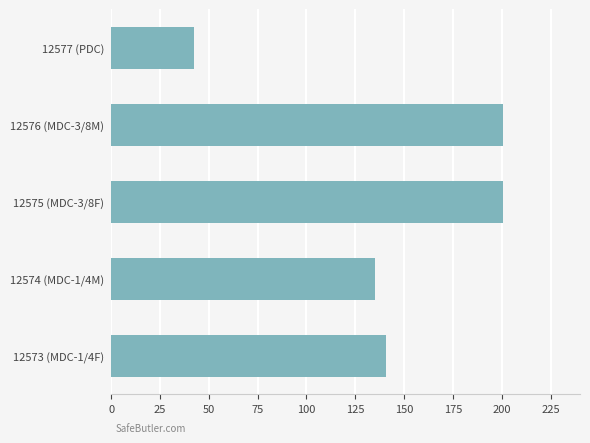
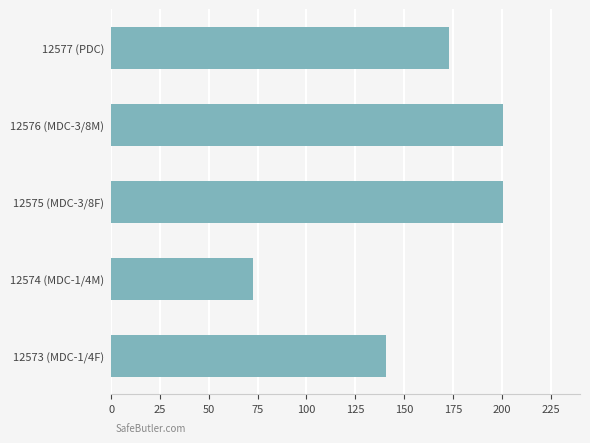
  {
-   "12577 (PDC)": 43,
+   "12577 (PDC)": 173,
    "12576 (MDC-3/8M)": 201,
    "12575 (MDC-3/8F)": 201,
-   "12574 (MDC-1/4M)": 135,
+   "12574 (MDC-1/4M)": 72,
    "12573 (MDC-1/4F)": 141
  }
